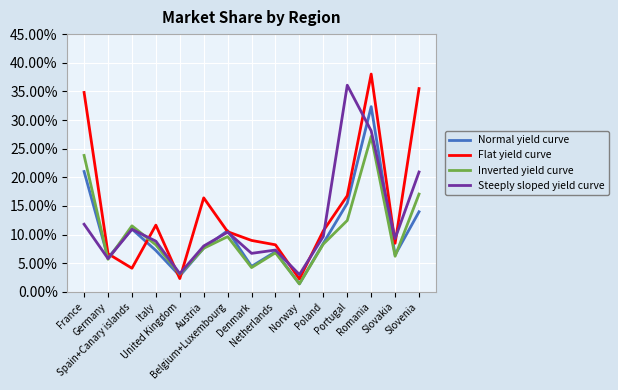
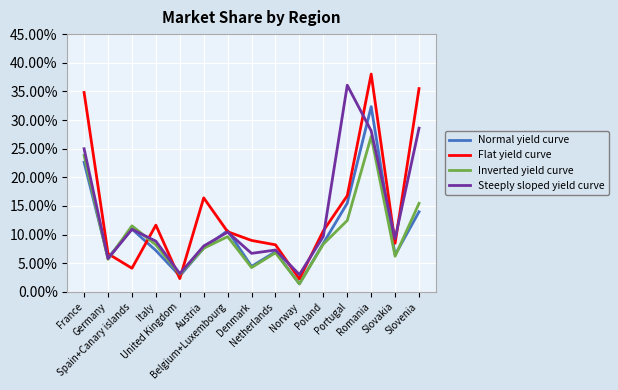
  {
    "Normal yield curve": {
-     "France": "21%",
+     "France": "23%",
      "Italy": "7%",
      "Portugal": "15%",
      "Romania": "32%",
      "Slovenia": "14%"
    },
    "Flat yield curve": {
      "France": "35%",
      "Germany": "7%",
      "Spain+Canary islands": "4%",
      "Italy": "12%",
      "United Kingdom": "2%",
      "Austria": "16%",
      "Denmark": "9%",
      "Netherlands": "8%",
      "Norway": "2%",
      "Poland": "11%",
      "Portugal": "17%",
      "Romania": "38%",
      "Slovakia": "8%",
      "Slovenia": "35%"
    },
    "Inverted yield curve": {
      "France": "24%",
      "Spain+Canary islands": "12%",
      "Italy": "8%",
      "Belgium+Luxembourg": "10%",
      "Portugal": "12%",
      "Romania": "27%",
-     "Slovenia": "17%"
+     "Slovenia": "15%"
    },
    "Steeply sloped yield curve": {
-     "France": "12%",
+     "France": "25%",
      "Italy": "9%",
      "Denmark": "7%",
      "Norway": "3%",
      "Poland": "10%",
      "Portugal": "36%",
      "Romania": "28%",
      "Slovakia": "9%",
-     "Slovenia": "21%"
+     "Slovenia": "29%"
    }
  }
